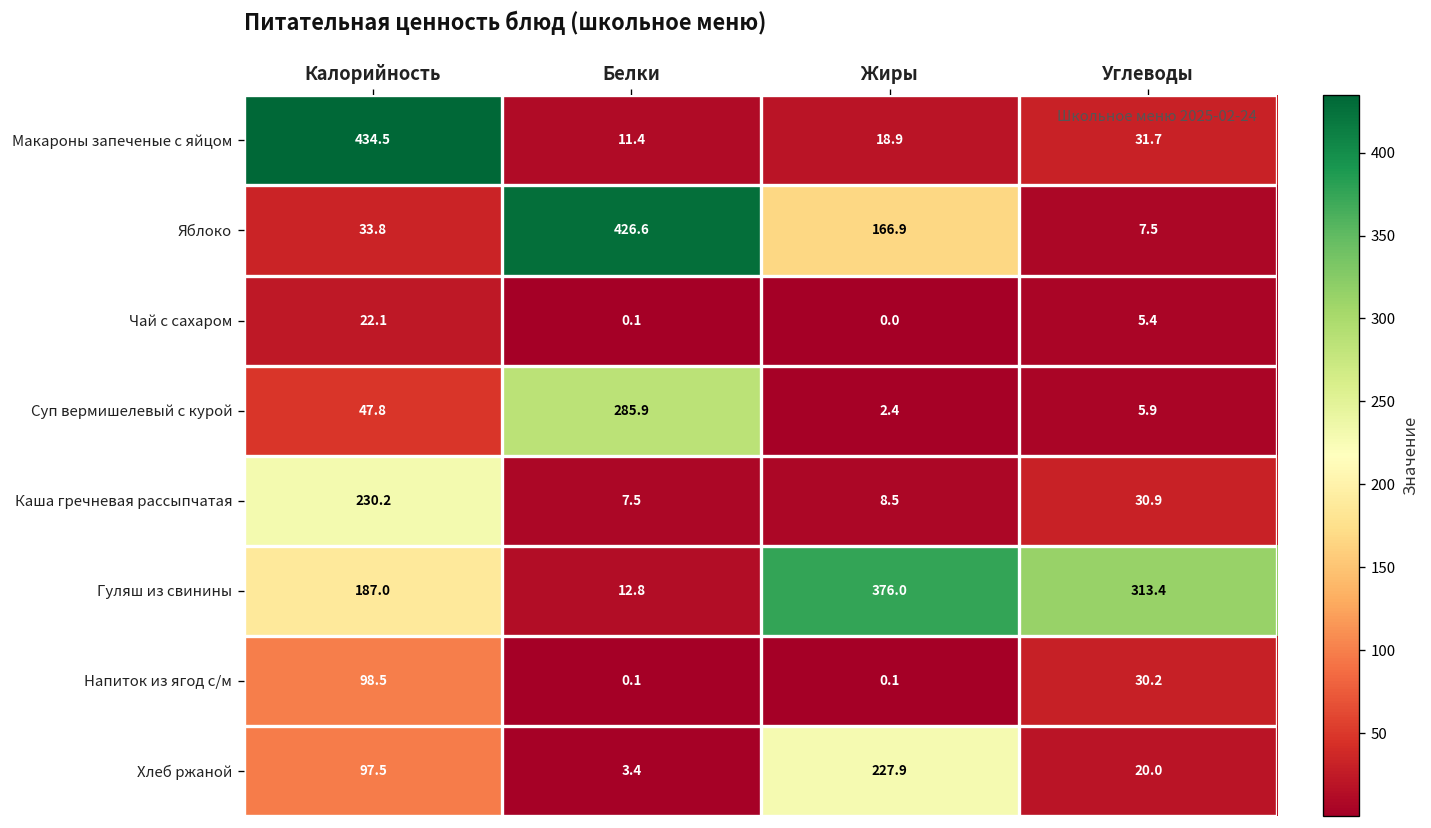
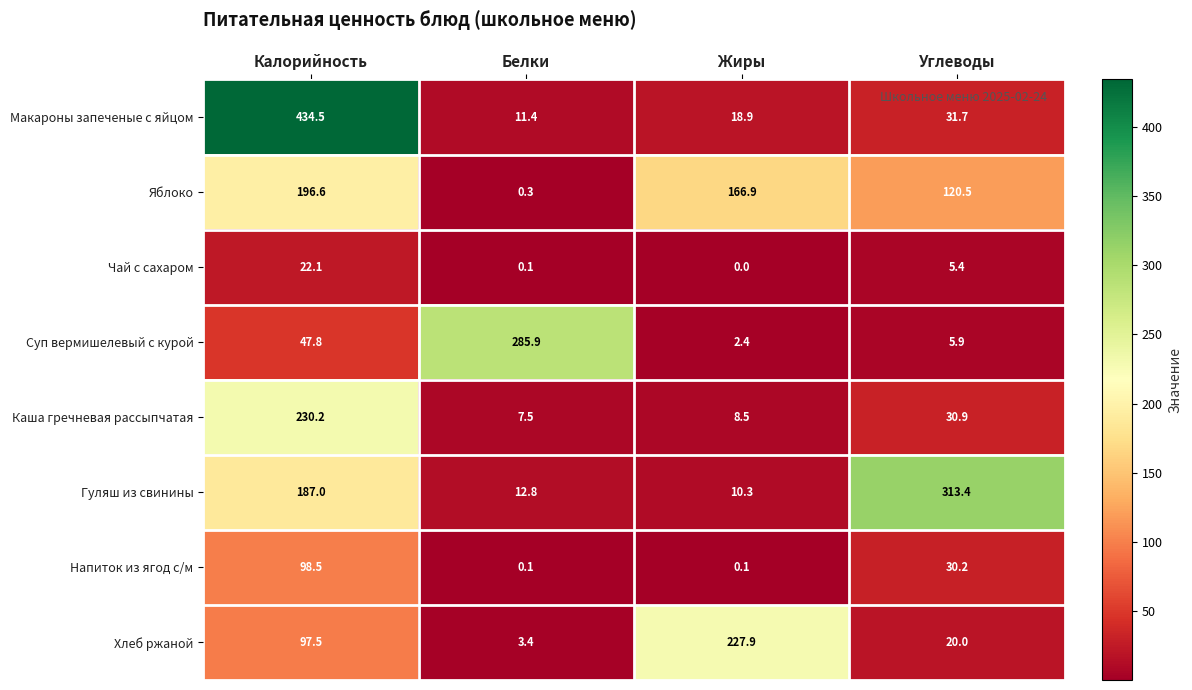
  {
    "Макароны запеченые с яйцом": {
      "Калорийность": 434.5,
      "Белки": 11.4,
      "Жиры": 18.9
    },
    "Яблоко": {
-     "Калорийность": 33.8,
-     "Белки": 426.6,
+     "Калорийность": 196.6,
+     "Белки": 0.3,
      "Жиры": 166.9,
-     "Углеводы": 7.5
+     "Углеводы": 120.5
    },
    "Чай с сахаром": {
      "Калорийность": 22.1,
      "Белки": 0.1,
      "Жиры": 0.0,
      "Углеводы": 5.4
    },
    "Суп вермишелевый с курой": {
      "Калорийность": 47.8,
      "Белки": 285.9,
      "Жиры": 2.4,
      "Углеводы": 5.9
    },
    "Каша гречневая рассыпчатая": {
      "Калорийность": 230.2,
      "Белки": 7.5,
      "Жиры": 8.5,
      "Углеводы": 30.9
    },
    "Гуляш из свинины": {
      "Калорийность": 187.0,
      "Белки": 12.8,
-     "Жиры": 376.0,
+     "Жиры": 10.3,
      "Углеводы": 313.4
    },
    "Напиток из ягод с/м": {
      "Калорийность": 98.5,
      "Белки": 0.1,
      "Жиры": 0.1,
      "Углеводы": 30.2
    },
    "Хлеб ржаной": {
      "Калорийность": 97.5,
      "Белки": 3.4,
      "Жиры": 227.9,
      "Углеводы": 20.0
    }
  }
